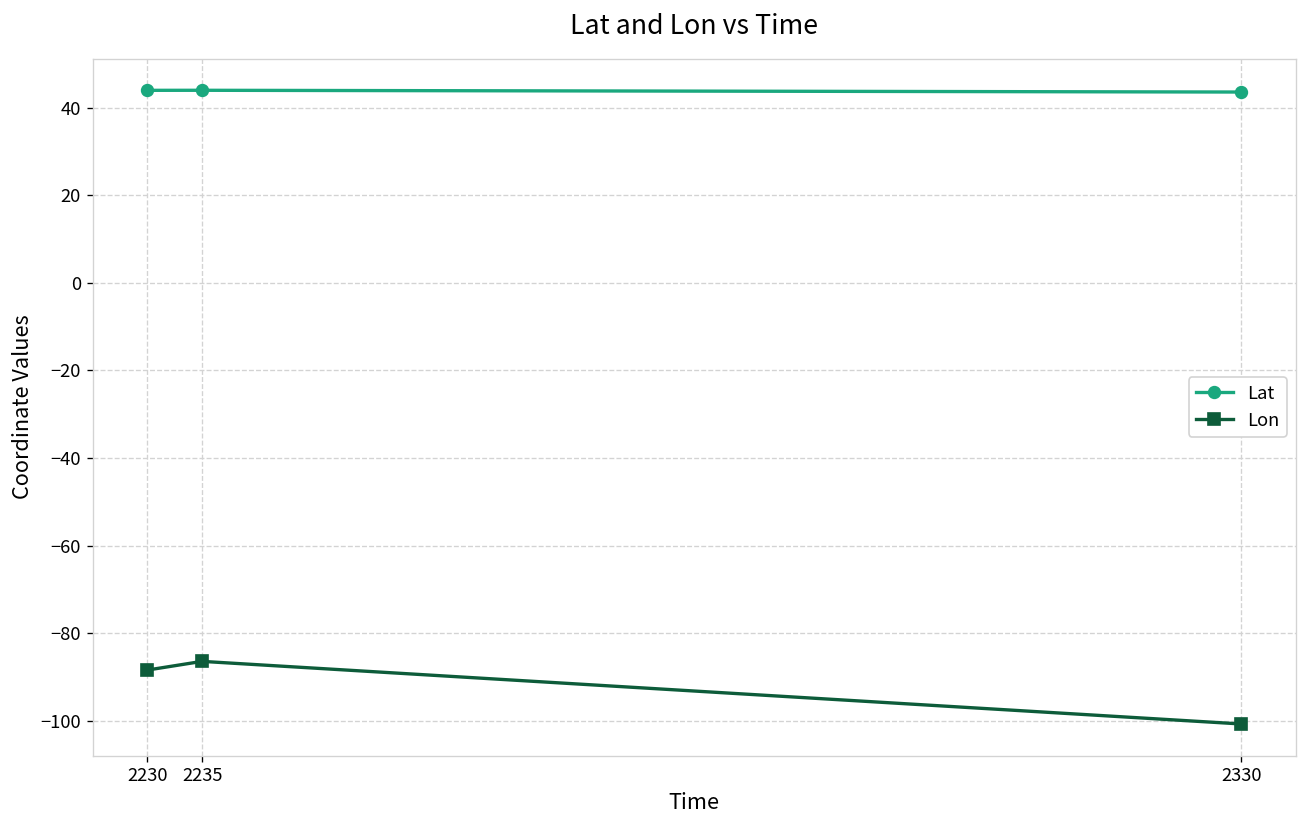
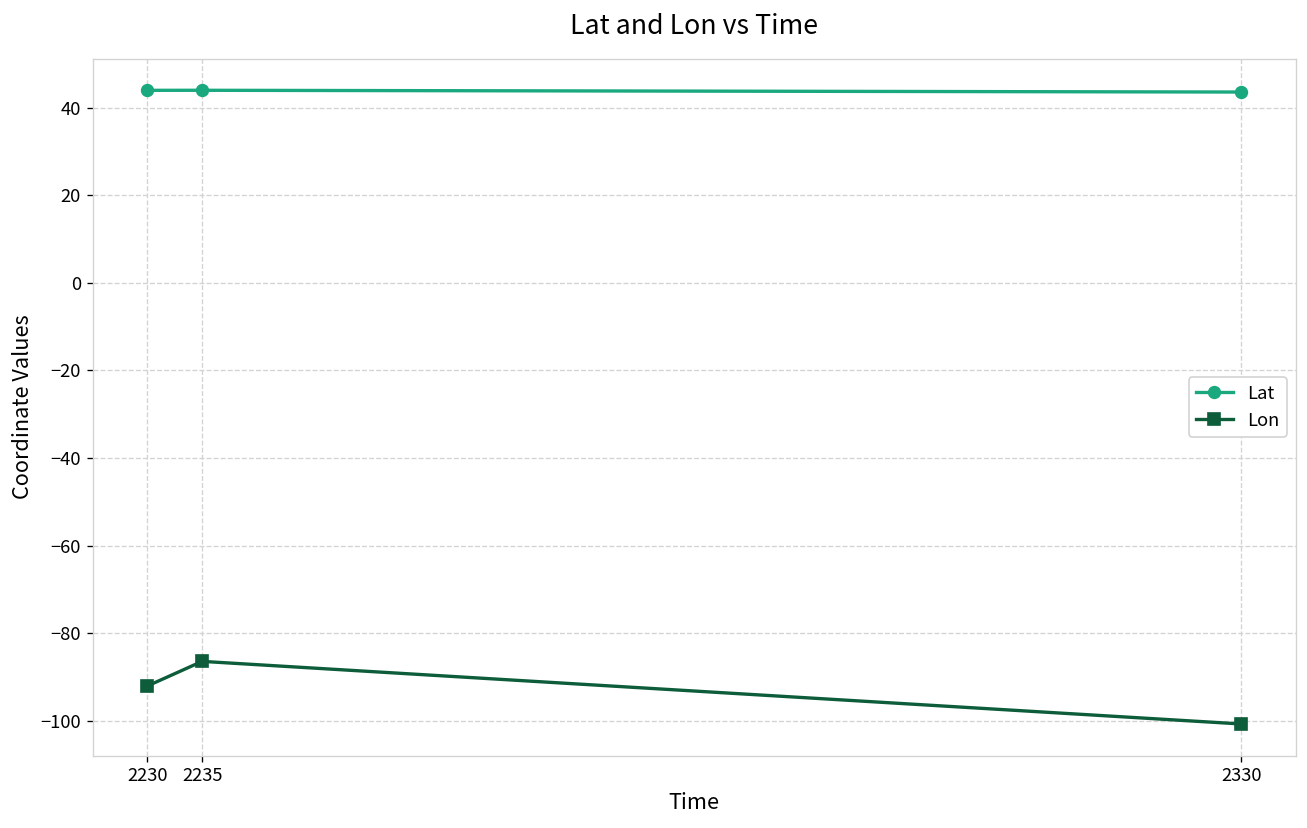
  {
    "Lat": {
      "2230": 44,
      "2235": 44,
      "2330": 44
    },
    "Lon": {
-     "2230": -88,
+     "2230": -92,
      "2235": -86,
      "2330": -101
    }
  }
